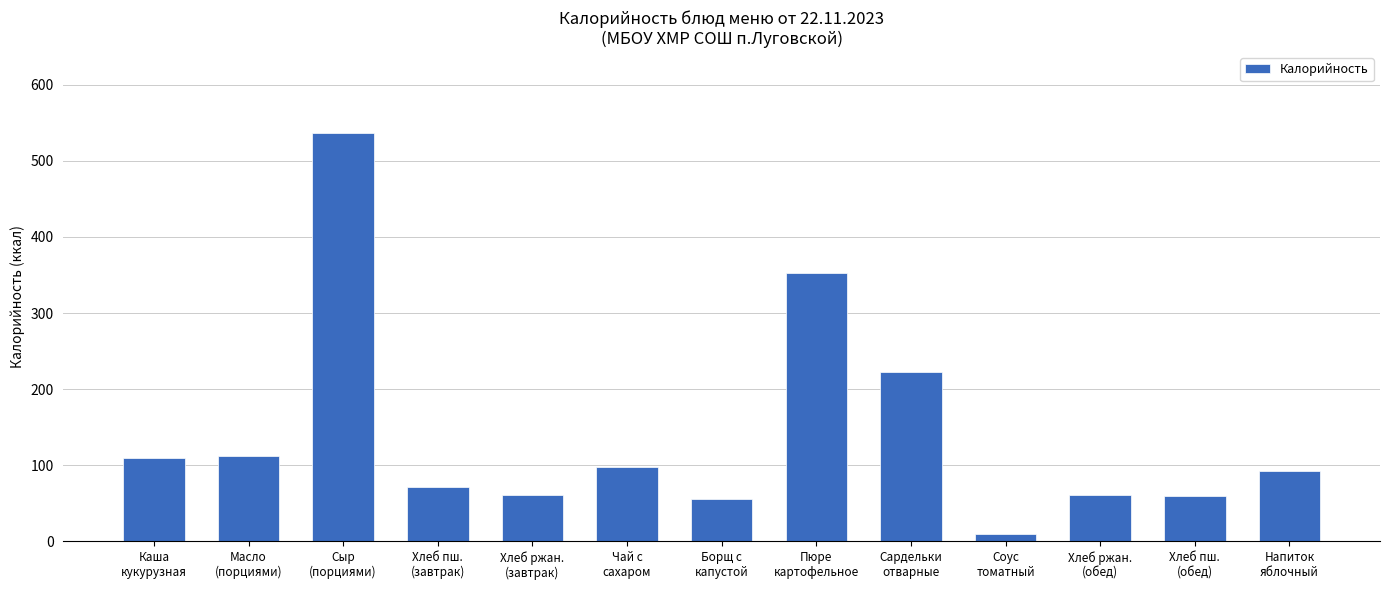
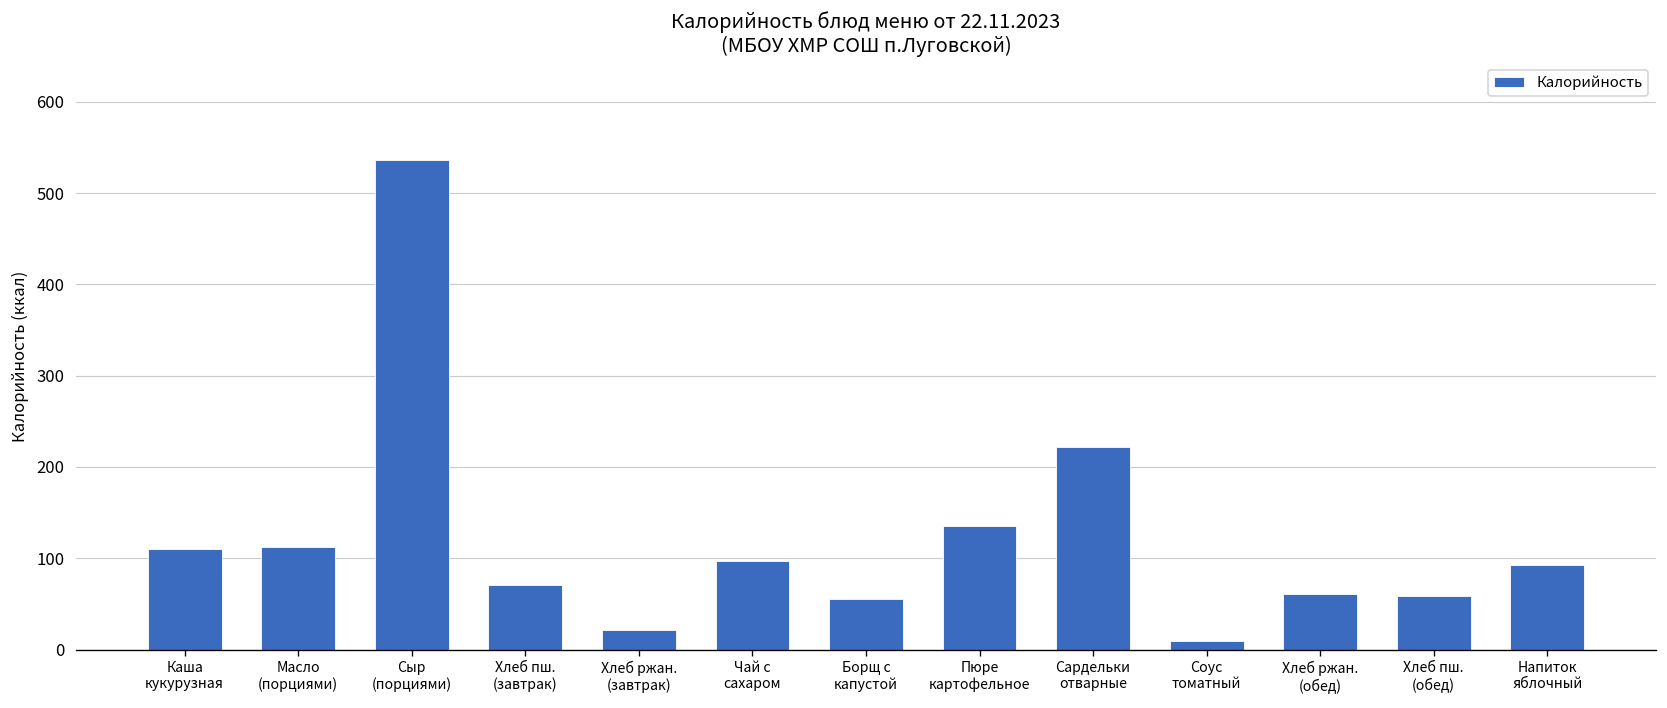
  {
    "Каша кукурузная": 110,
    "Масло (порциями)": 110,
    "Сыр (порциями)": 540,
    "Хлеб пш. (завтрак)": 70,
-   "Хлеб ржан. (завтрак)": 60,
+   "Хлеб ржан. (завтрак)": 20,
    "Чай с сахаром": 100,
    "Борщ с капустой": 60,
-   "Пюре картофельное": 350,
+   "Пюре картофельное": 140,
    "Сардельки отварные": 220,
    "Соус томатный": 10,
    "Хлеб ржан. (обед)": 60,
    "Хлеб пш. (обед)": 60,
    "Напиток яблочный": 90
  }
